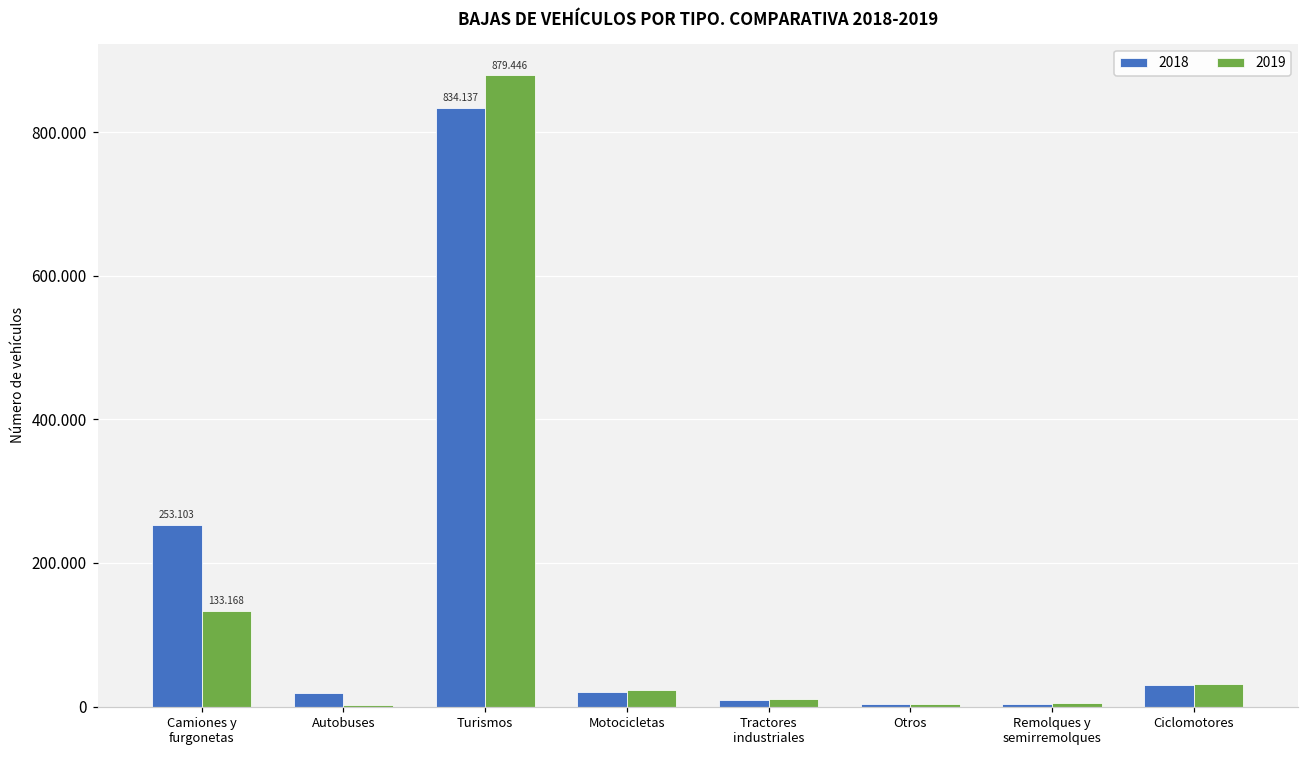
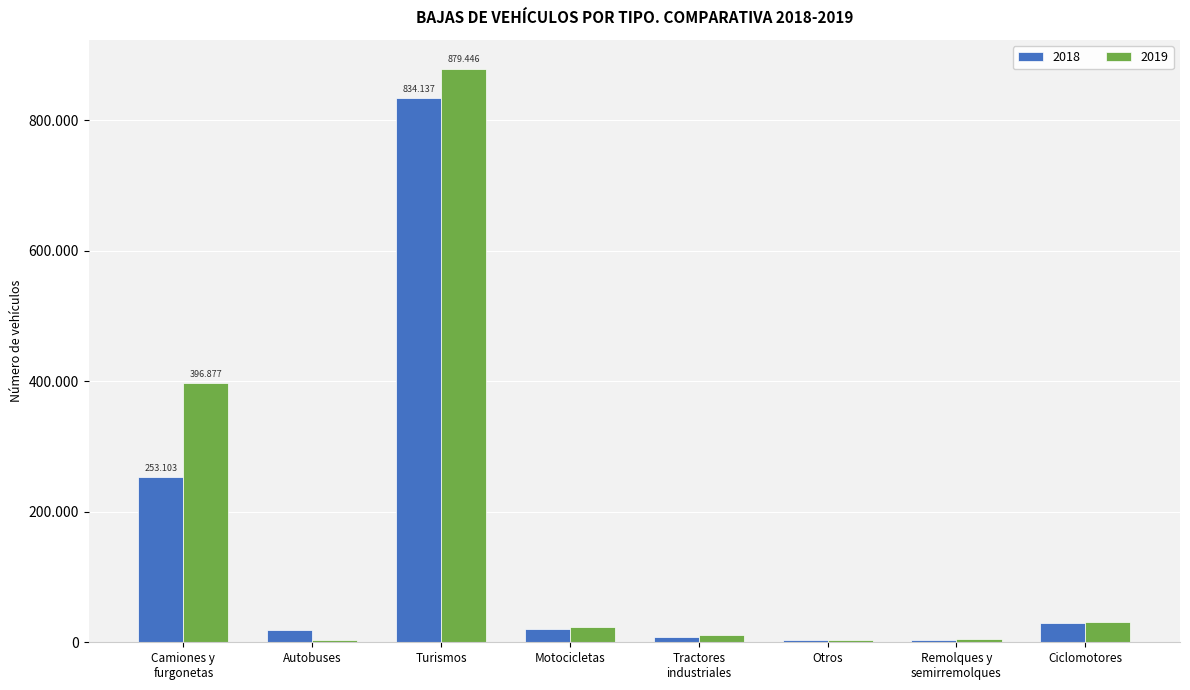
  {
    "2018": {
      "Autobuses": 20,
      "Motocicletas": 20,
      "Tractores industriales": 10,
      "Remolques y semirremolques": 0,
      "Ciclomotores": 30
    },
    "2019": {
-     "Camiones y furgonetas": 133.168
+     "Camiones y furgonetas": 396.877
    }
  }
